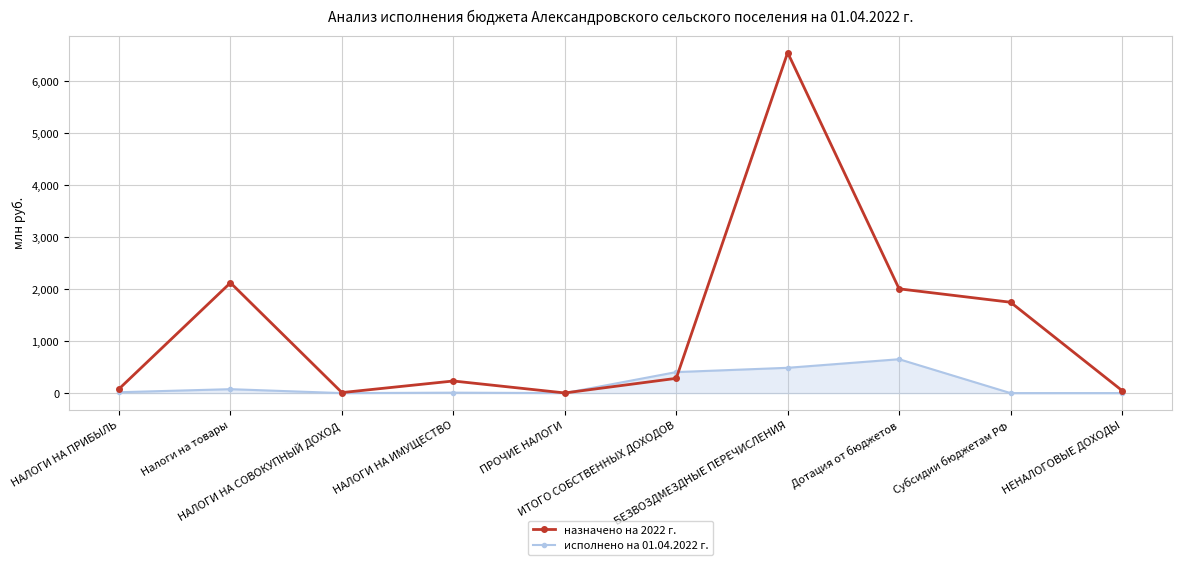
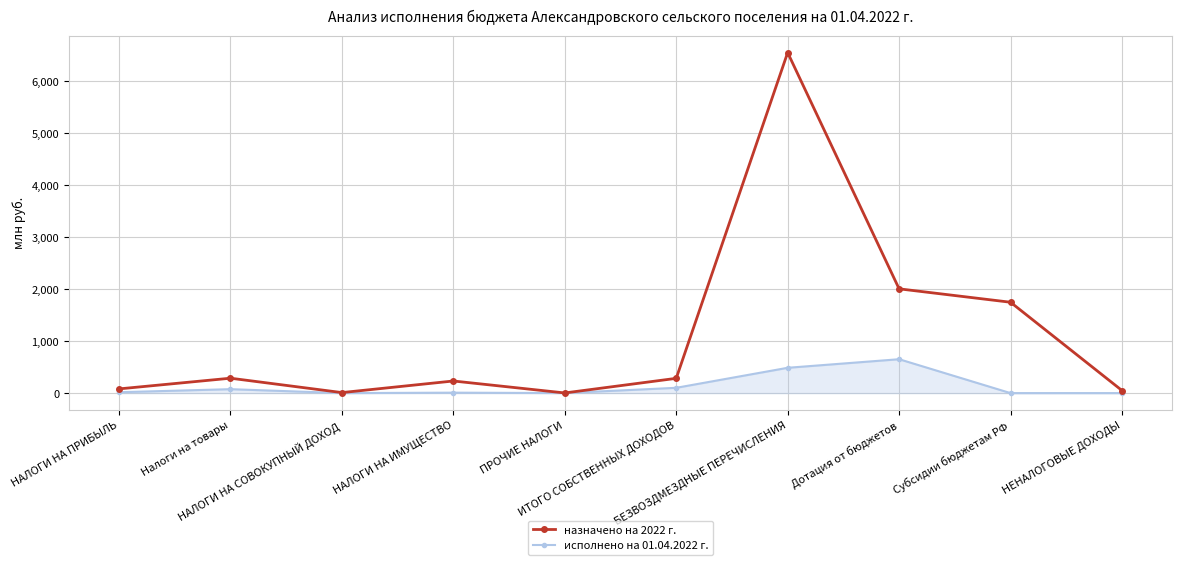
  {
    "назначено на 2022 г.": {
      "НАЛОГИ НА ПРИБЫЛЬ": "100",
-     "Налоги на товары": "2,100",
+     "Налоги на товары": "300",
      "НАЛОГИ НА ИМУЩЕСТВО": "200",
      "ИТОГО СОБСТВЕННЫХ ДОХОДОВ": "300",
      "БЕЗВОЗДМЕЗДНЫЕ ПЕРЕЧИСЛЕНИЯ": "6,600",
      "Дотация от бюджетов": "2,000",
      "Субсидии бюджетам РФ": "1,700",
      "НЕНАЛОГОВЫЕ ДОХОДЫ": "100"
    },
    "исполнено на 01.04.2022 г.": {
      "НАЛОГИ НА ПРИБЫЛЬ": "0",
      "Налоги на товары": "100",
      "НАЛОГИ НА ИМУЩЕСТВО": "0",
-     "ИТОГО СОБСТВЕННЫХ ДОХОДОВ": "400",
+     "ИТОГО СОБСТВЕННЫХ ДОХОДОВ": "100",
      "БЕЗВОЗДМЕЗДНЫЕ ПЕРЕЧИСЛЕНИЯ": "500",
      "Дотация от бюджетов": "700",
      "Субсидии бюджетам РФ": "0",
      "НЕНАЛОГОВЫЕ ДОХОДЫ": "0"
    }
  }
